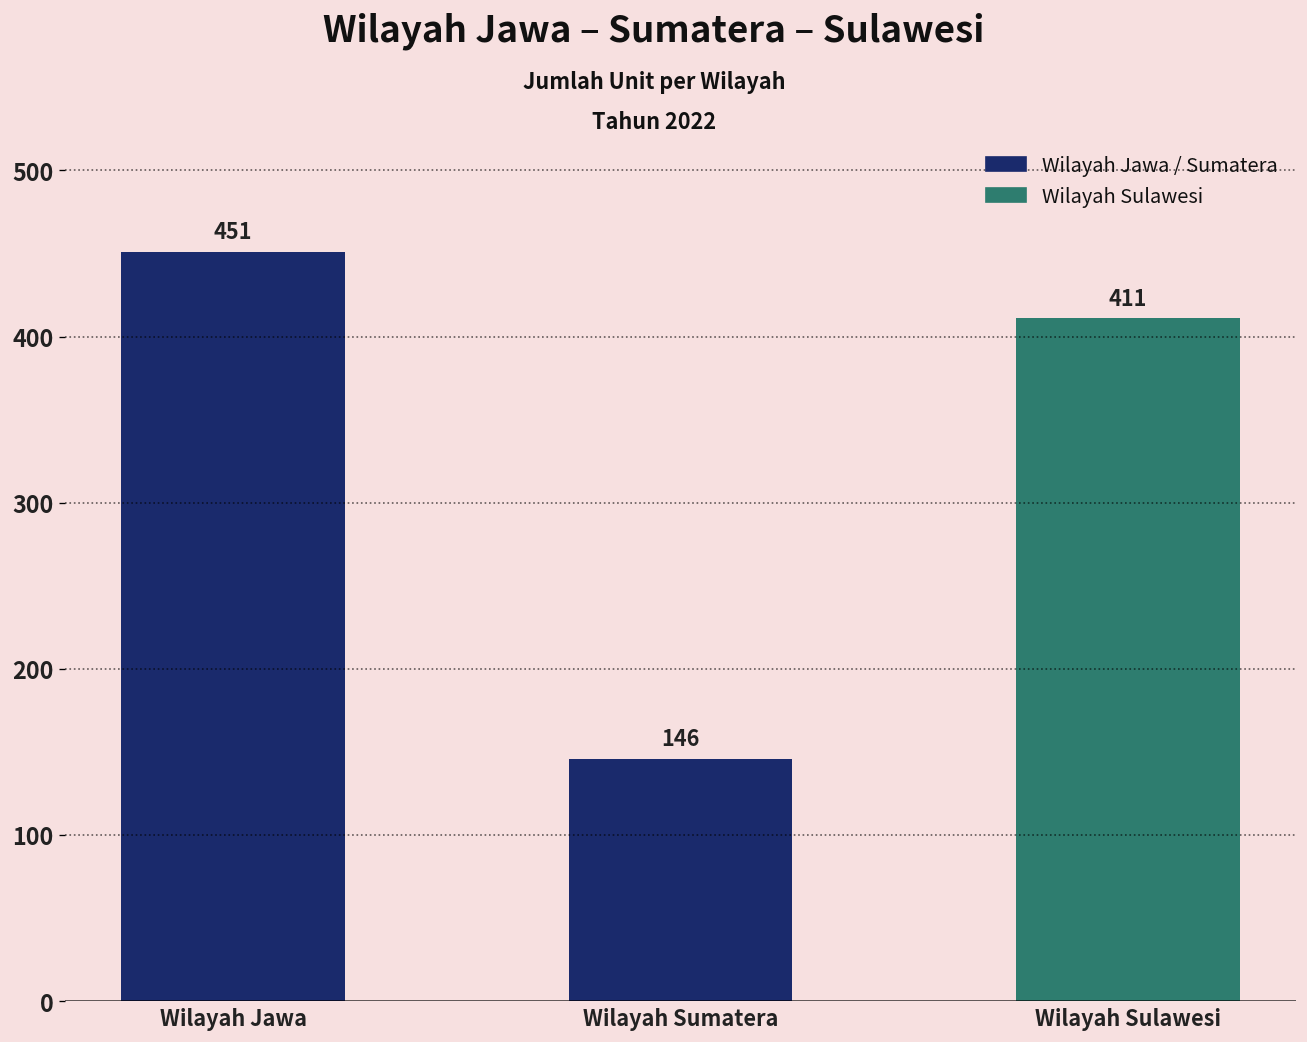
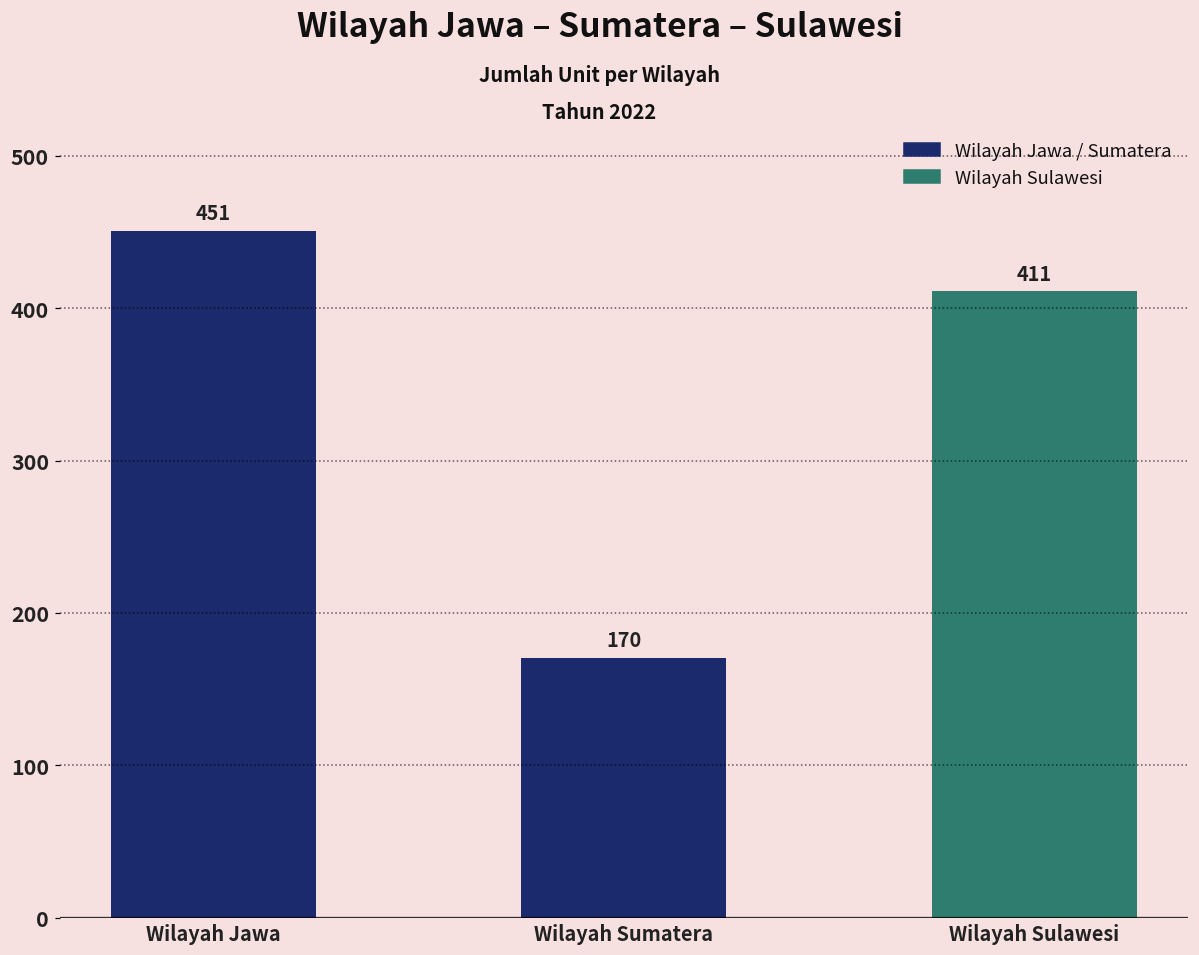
  {
    "Wilayah Jawa": 451,
-   "Wilayah Sumatera": 146,
+   "Wilayah Sumatera": 170,
    "Wilayah Sulawesi": 411
  }
